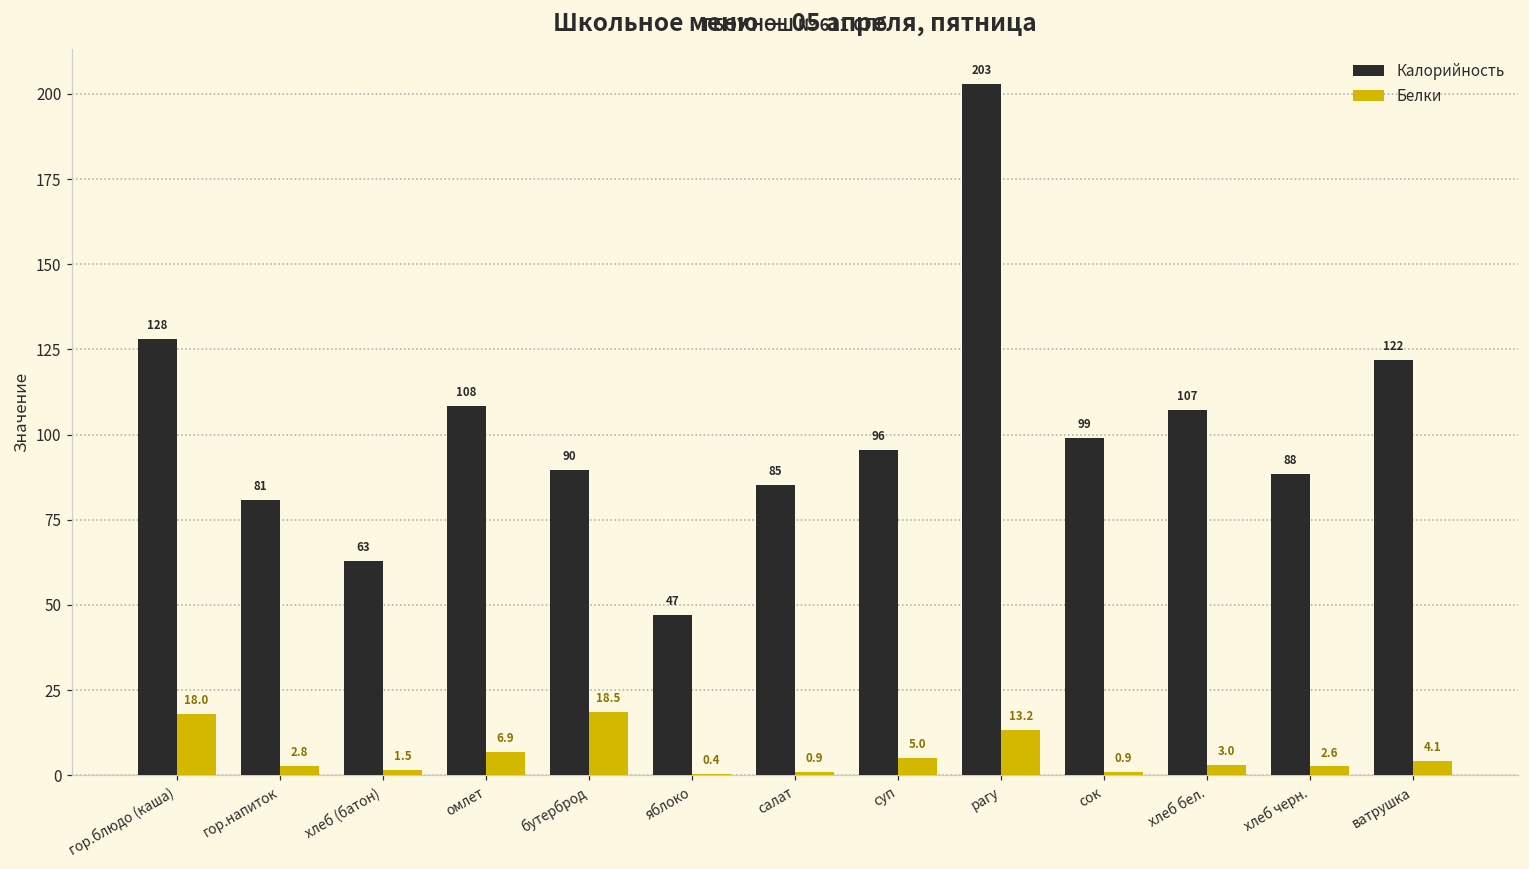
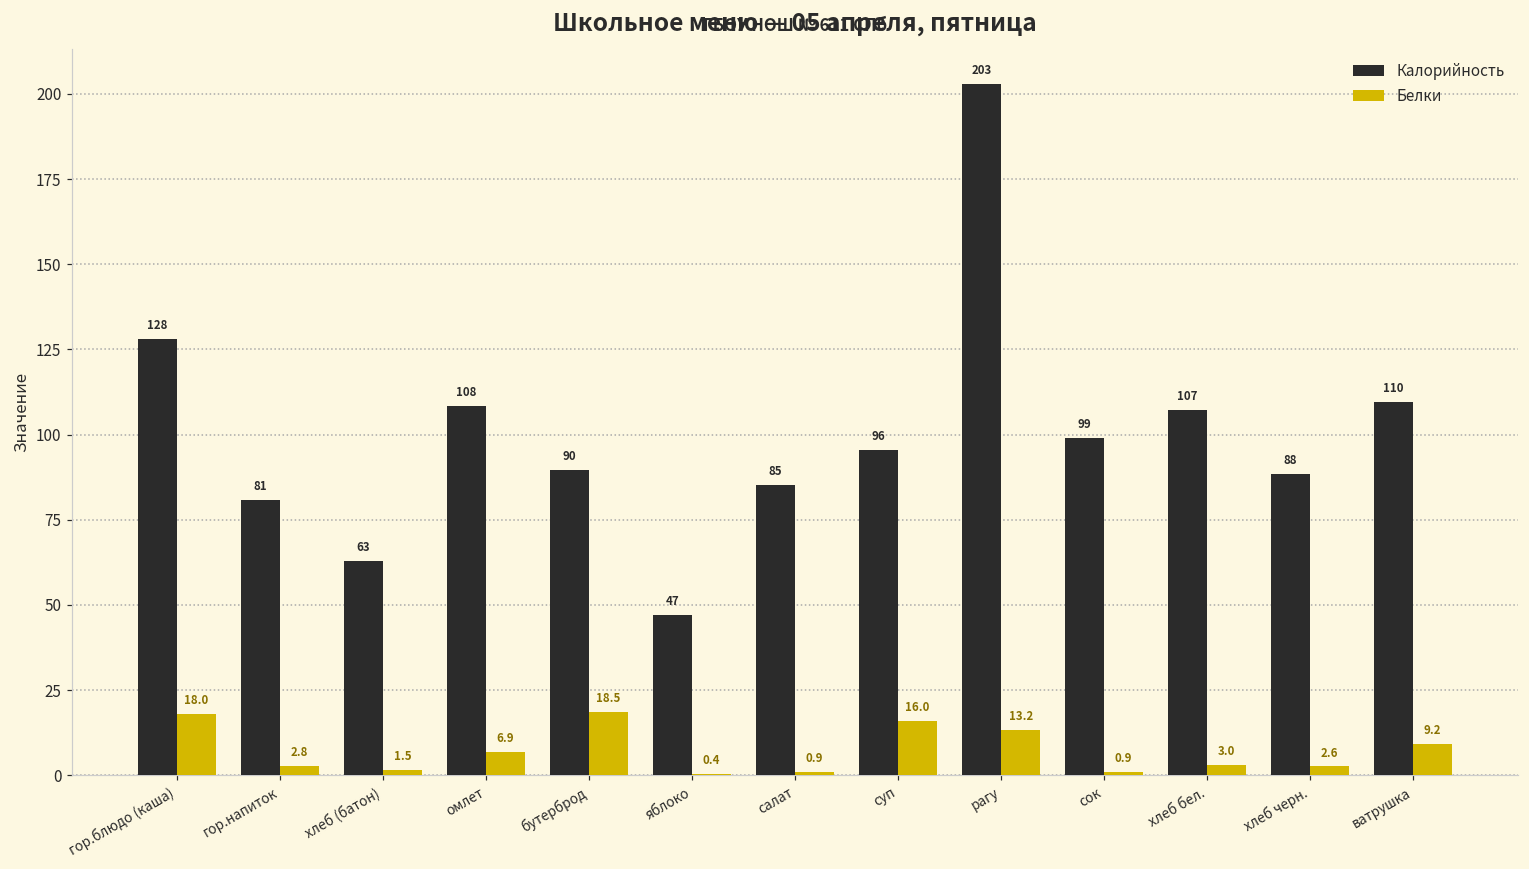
  {
    "Калорийность": {
      "гор.блюдо (каша)": 128,
      "гор.напиток": 81,
      "хлеб (батон)": 63,
      "омлет": 108,
      "бутерброд": 90,
      "яблоко": 47,
      "салат": 85,
      "суп": 96,
      "рагу": 203,
      "сок": 99,
      "хлеб бел.": 107,
      "хлеб черн.": 88,
-     "ватрушка": 122
+     "ватрушка": 110
    },
    "Белки": {
      "гор.блюдо (каша)": 18.0,
      "гор.напиток": 2.8,
      "хлеб (батон)": 1.5,
      "омлет": 6.9,
      "бутерброд": 18.5,
      "яблоко": 0.4,
      "салат": 0.9,
-     "суп": 5.0,
+     "суп": 16.0,
      "рагу": 13.2,
      "сок": 0.9,
      "хлеб бел.": 3.0,
      "хлеб черн.": 2.6,
-     "ватрушка": 4.1
+     "ватрушка": 9.2
    }
  }
